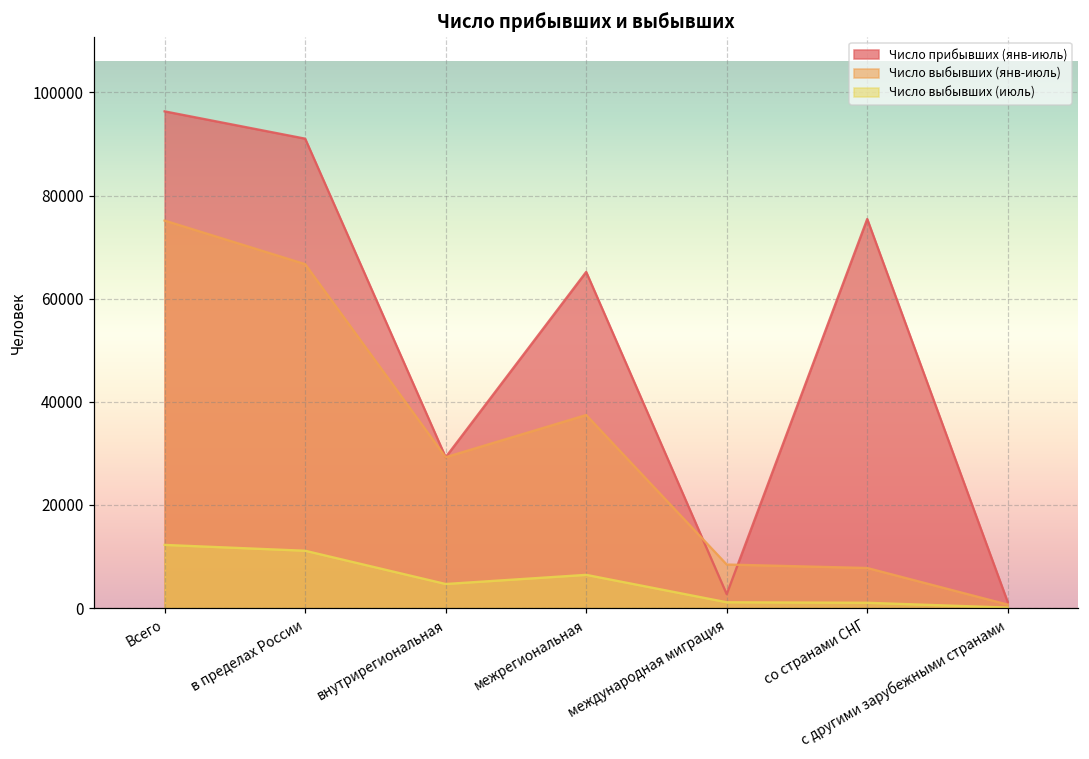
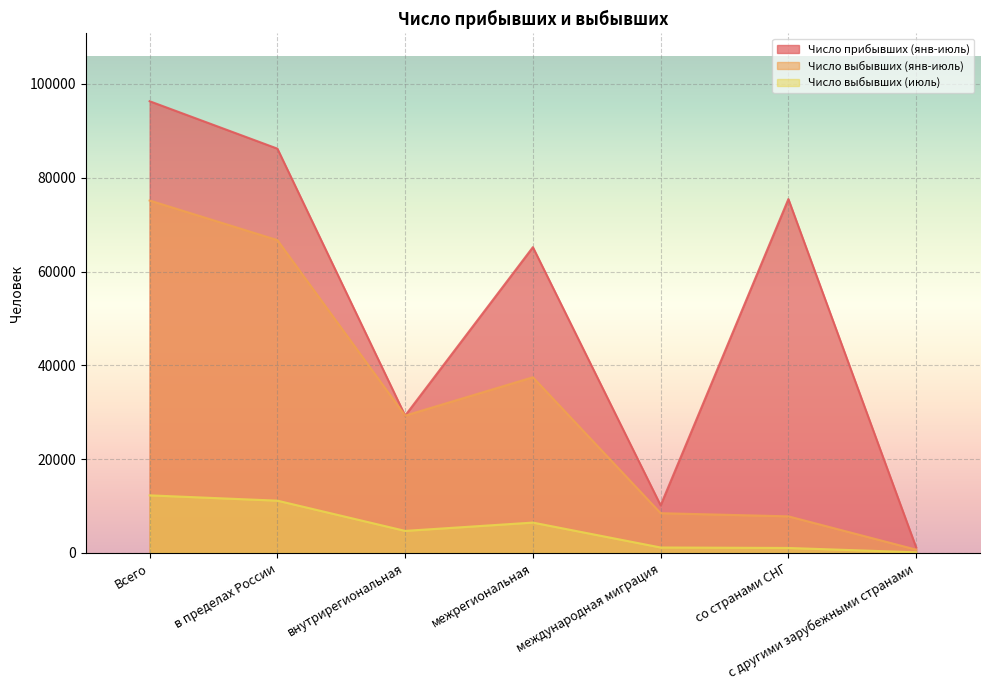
  {
    "Число прибывших (янв-июль)": {
      "Всего": 96000,
-     "в пределах России": 91000,
+     "в пределах России": 86000,
      "межрегиональная": 65000,
-     "международная миграция": 3000,
+     "международная миграция": 10000,
      "со странами СНГ": 75000
    }
  }
